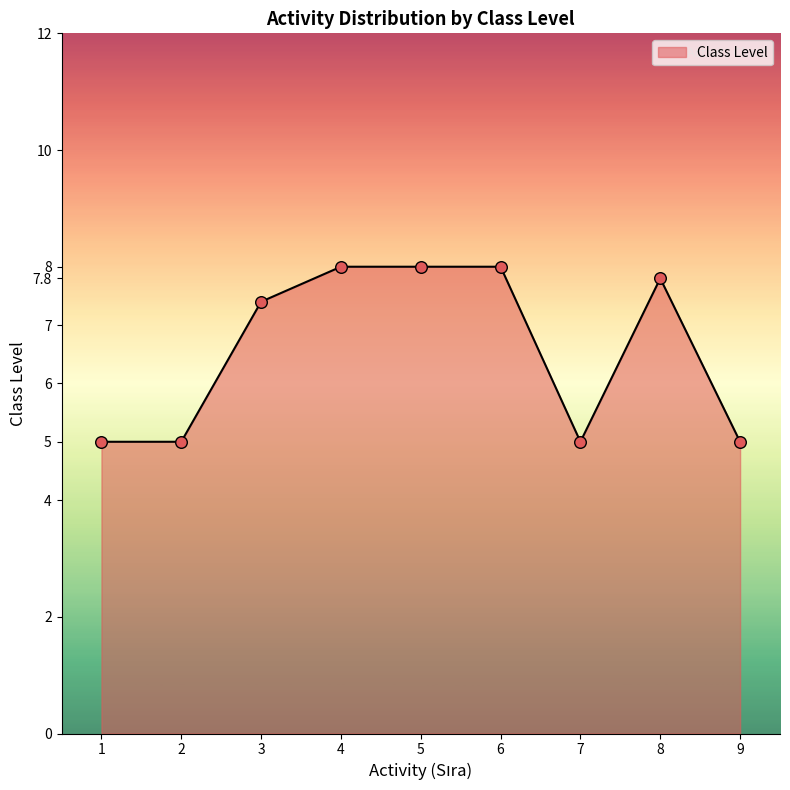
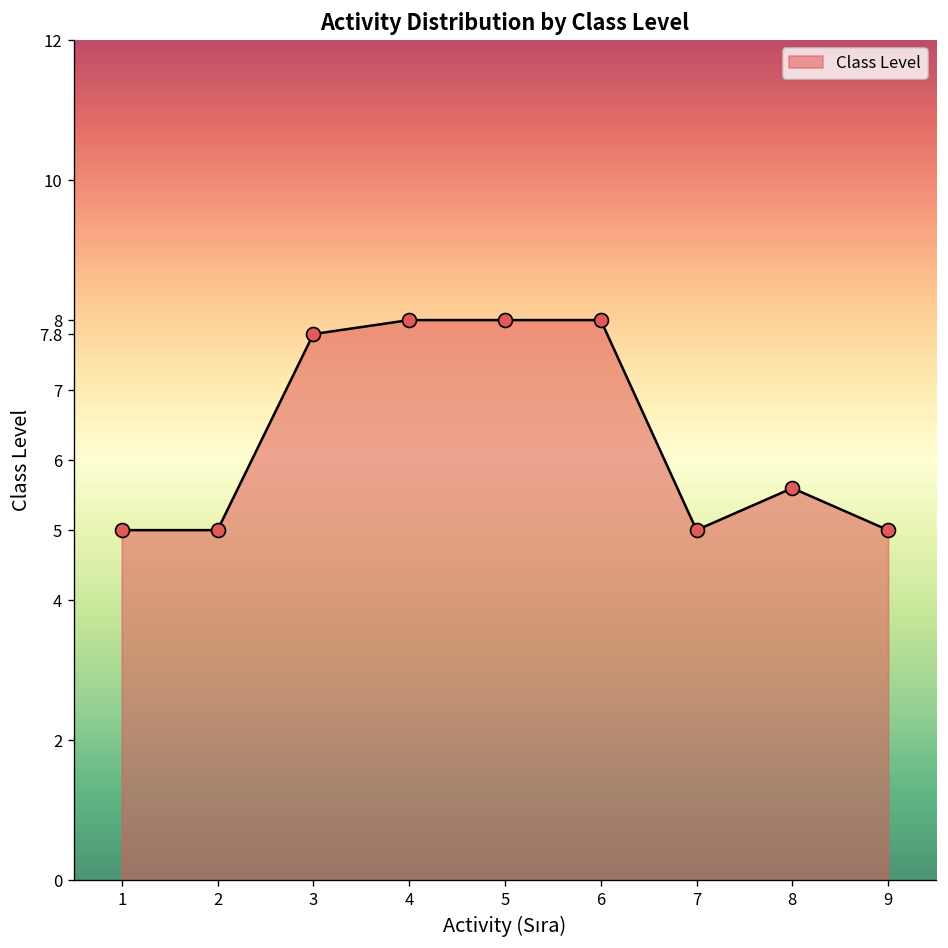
  {
    "1": 5.0,
    "2": 5.0,
-   "3": 7.4,
+   "3": 7.8,
    "4": 8.0,
    "5": 8.0,
    "6": 8.0,
    "7": 5.0,
-   "8": 7.8,
+   "8": 5.6,
    "9": 5.0
  }
